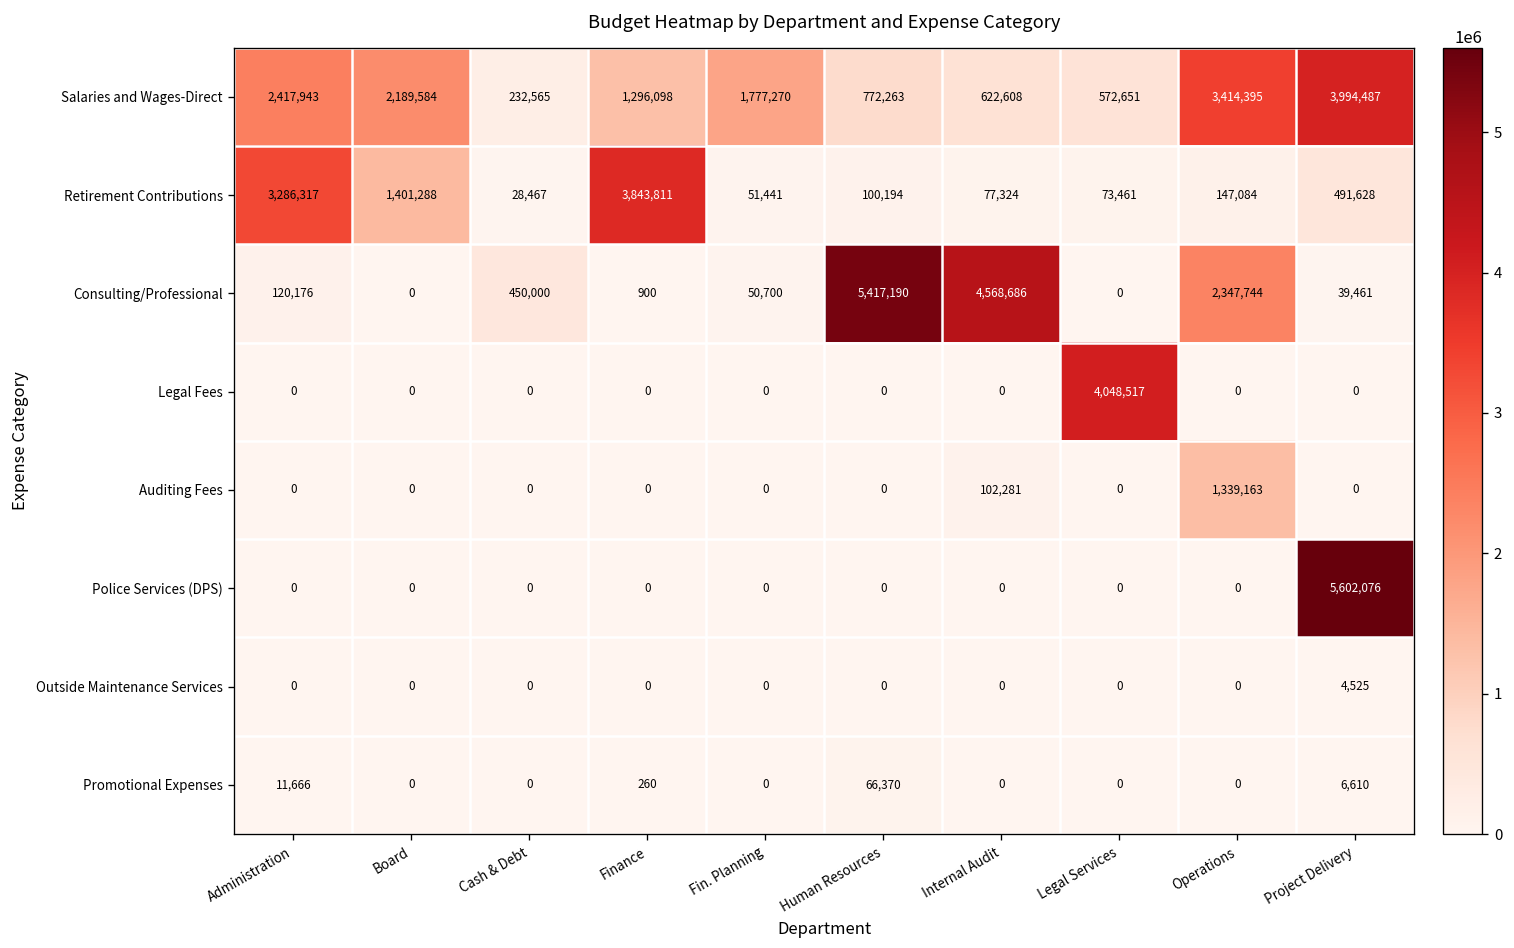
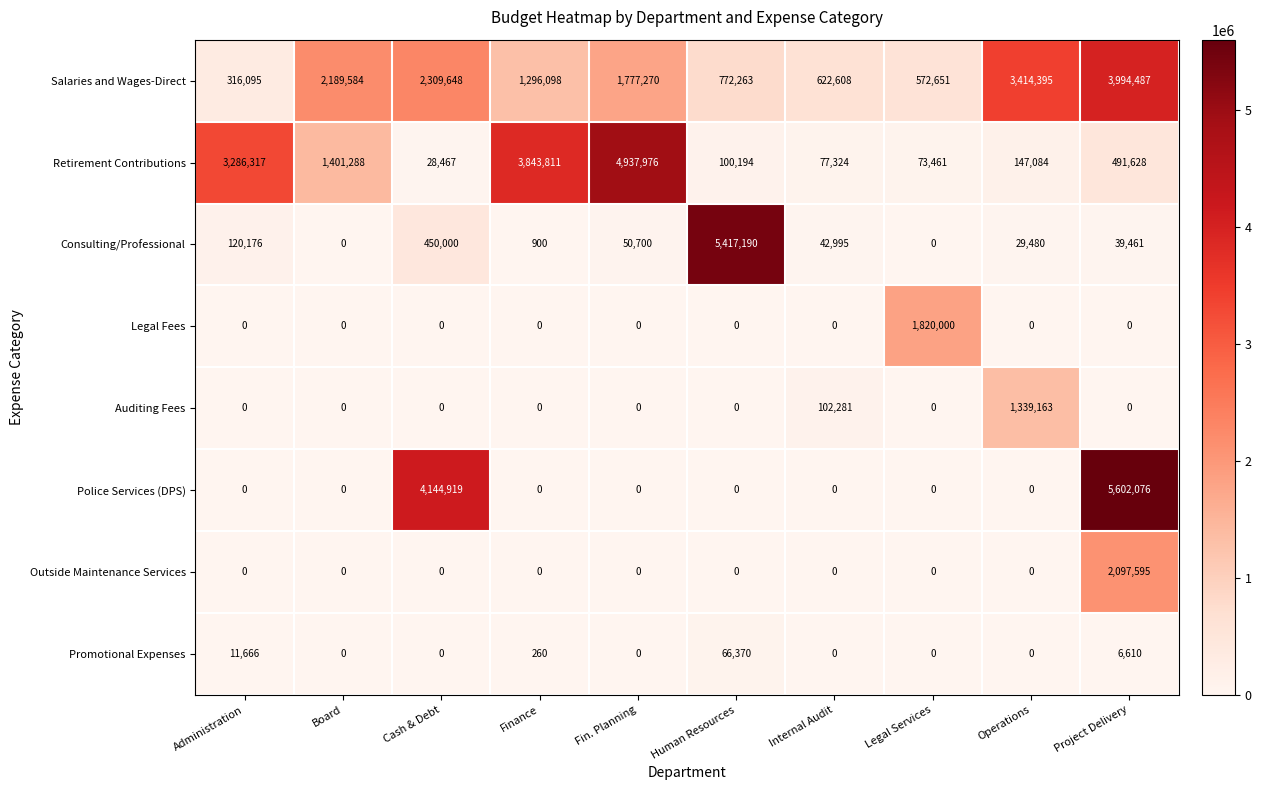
  {
    "Salaries and Wages-Direct": {
-     "Administration": "2,417,943",
+     "Administration": "316,095",
      "Board": "2,189,584",
-     "Cash & Debt": "232,565",
+     "Cash & Debt": "2,309,648",
      "Finance": "1,296,098",
      "Fin. Planning": "1,777,270",
      "Human Resources": "772,263",
      "Internal Audit": "622,608",
      "Legal Services": "572,651",
      "Operations": "3,414,395",
      "Project Delivery": "3,994,487"
    },
    "Retirement Contributions": {
      "Administration": "3,286,317",
      "Board": "1,401,288",
      "Cash & Debt": "28,467",
      "Finance": "3,843,811",
-     "Fin. Planning": "51,441",
+     "Fin. Planning": "4,937,976",
      "Human Resources": "100,194",
      "Internal Audit": "77,324",
      "Legal Services": "73,461",
      "Operations": "147,084",
      "Project Delivery": "491,628"
    },
    "Consulting/Professional": {
      "Administration": "120,176",
      "Board": "0",
      "Cash & Debt": "450,000",
      "Finance": "900",
      "Fin. Planning": "50,700",
      "Human Resources": "5,417,190",
-     "Internal Audit": "4,568,686",
+     "Internal Audit": "42,995",
      "Legal Services": "0",
-     "Operations": "2,347,744",
+     "Operations": "29,480",
      "Project Delivery": "39,461"
    },
    "Legal Fees": {
      "Administration": "0",
      "Board": "0",
      "Cash & Debt": "0",
      "Finance": "0",
      "Fin. Planning": "0",
      "Human Resources": "0",
      "Internal Audit": "0",
-     "Legal Services": "4,048,517",
+     "Legal Services": "1,820,000",
      "Operations": "0",
      "Project Delivery": "0"
    },
    "Auditing Fees": {
      "Administration": "0",
      "Board": "0",
      "Cash & Debt": "0",
      "Finance": "0",
      "Fin. Planning": "0",
      "Human Resources": "0",
      "Internal Audit": "102,281",
      "Legal Services": "0",
      "Operations": "1,339,163",
      "Project Delivery": "0"
    },
    "Police Services (DPS)": {
      "Administration": "0",
      "Board": "0",
-     "Cash & Debt": "0",
+     "Cash & Debt": "4,144,919",
      "Finance": "0",
      "Fin. Planning": "0",
      "Human Resources": "0",
      "Internal Audit": "0",
      "Legal Services": "0",
      "Operations": "0",
      "Project Delivery": "5,602,076"
    },
    "Outside Maintenance Services": {
      "Administration": "0",
      "Board": "0",
      "Cash & Debt": "0",
      "Finance": "0",
      "Fin. Planning": "0",
      "Human Resources": "0",
      "Internal Audit": "0",
      "Legal Services": "0",
      "Operations": "0",
-     "Project Delivery": "4,525"
+     "Project Delivery": "2,097,595"
    },
    "Promotional Expenses": {
      "Administration": "11,666",
      "Board": "0",
      "Cash & Debt": "0",
      "Finance": "260",
      "Fin. Planning": "0",
      "Human Resources": "66,370",
      "Internal Audit": "0",
      "Legal Services": "0",
      "Operations": "0",
      "Project Delivery": "6,610"
    }
  }
